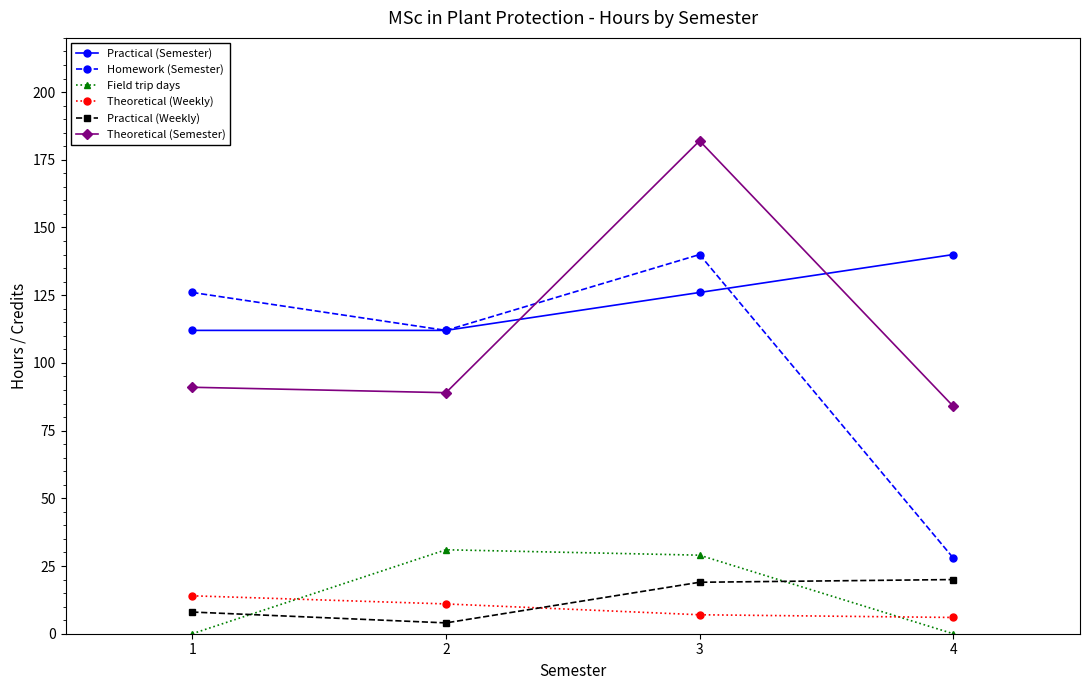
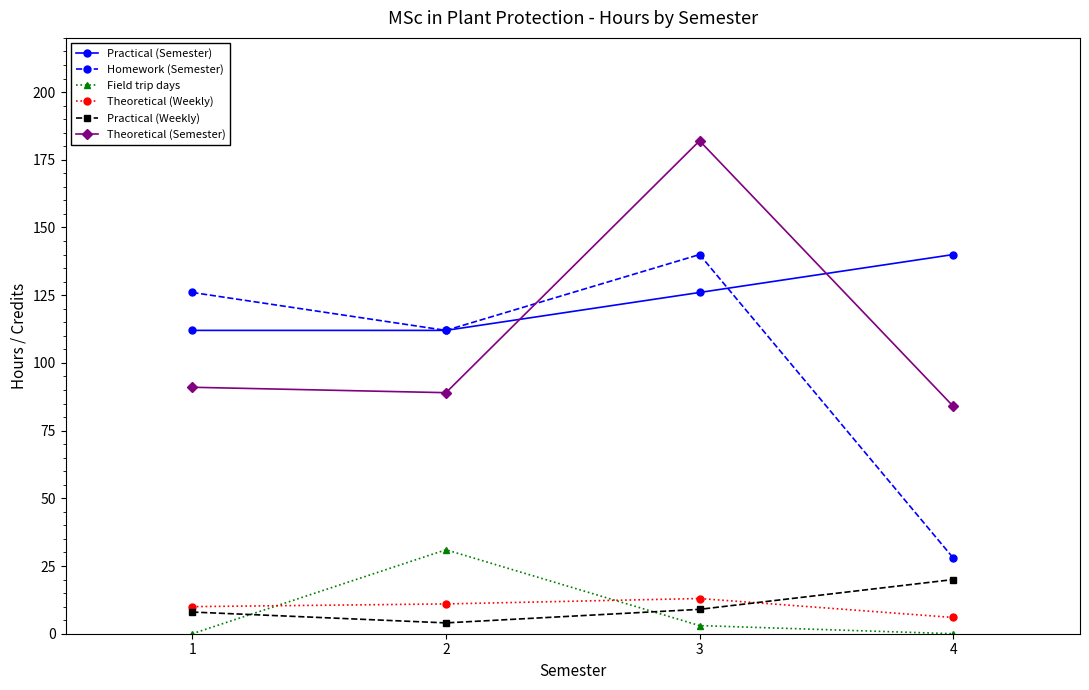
  {
    "Field trip days": {
      "1": 0,
      "2": 31,
-     "3": 29,
+     "3": 3,
      "4": 0
    },
    "Theoretical (Weekly)": {
-     "1": 14,
+     "1": 10,
      "2": 11,
-     "3": 7,
+     "3": 13,
      "4": 6
    },
    "Practical (Weekly)": {
      "1": 8,
      "2": 4,
-     "3": 19,
+     "3": 9,
      "4": 20
    },
    "Theoretical (Semester)": {
      "1": 91,
      "2": 89,
      "3": 182,
      "4": 84
    }
  }
